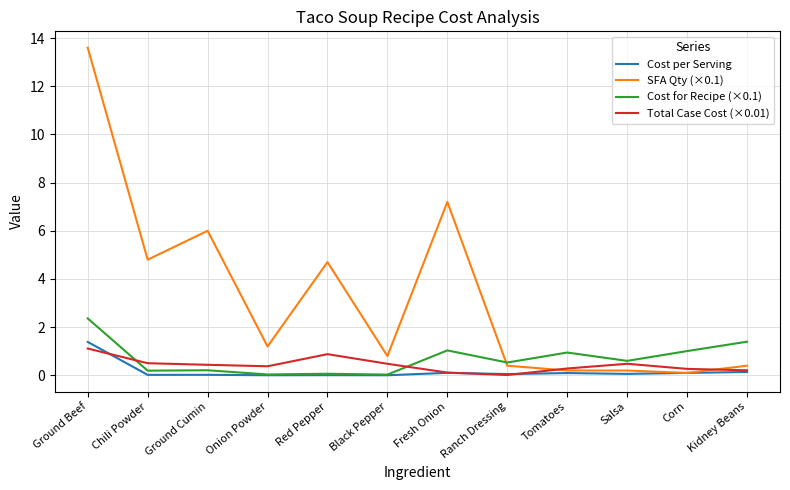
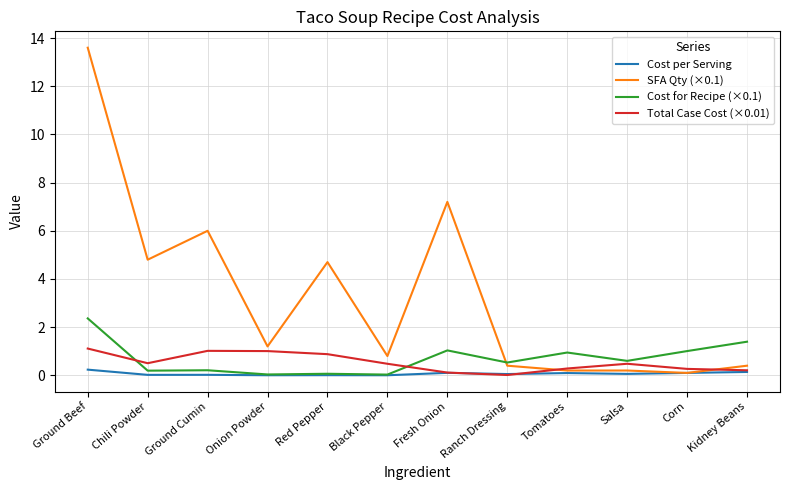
  {
    "Cost per Serving": {
-     "Ground Beef": 1.4,
+     "Ground Beef": 0.2,
      "Chili Powder": 0.0,
      "Ground Cumin": 0.0,
      "Tomatoes": 0.1,
      "Salsa": 0.1
    },
    "SFA Qty (×0.1)": {
      "Ground Beef": 13.6,
      "Chili Powder": 4.8,
      "Ground Cumin": 6.0,
      "Onion Powder": 1.2,
      "Red Pepper": 4.7,
      "Black Pepper": 0.8,
      "Fresh Onion": 7.2,
      "Ranch Dressing": 0.4,
      "Salsa": 0.2,
      "Kidney Beans": 0.4
    },
    "Cost for Recipe (×0.1)": {
      "Ground Beef": 2.4,
      "Chili Powder": 0.2,
      "Ground Cumin": 0.2,
      "Fresh Onion": 1.0,
      "Ranch Dressing": 0.5,
      "Tomatoes": 0.9,
      "Salsa": 0.6,
      "Corn": 1.0,
      "Kidney Beans": 1.4
    },
    "Total Case Cost (×0.01)": {
      "Ground Beef": 1.1,
      "Chili Powder": 0.5,
-     "Ground Cumin": 0.4,
-     "Onion Powder": 0.4,
+     "Ground Cumin": 1.0,
+     "Onion Powder": 1.0,
      "Red Pepper": 0.9,
      "Black Pepper": 0.5,
      "Salsa": 0.5,
      "Corn": 0.3
    }
  }
